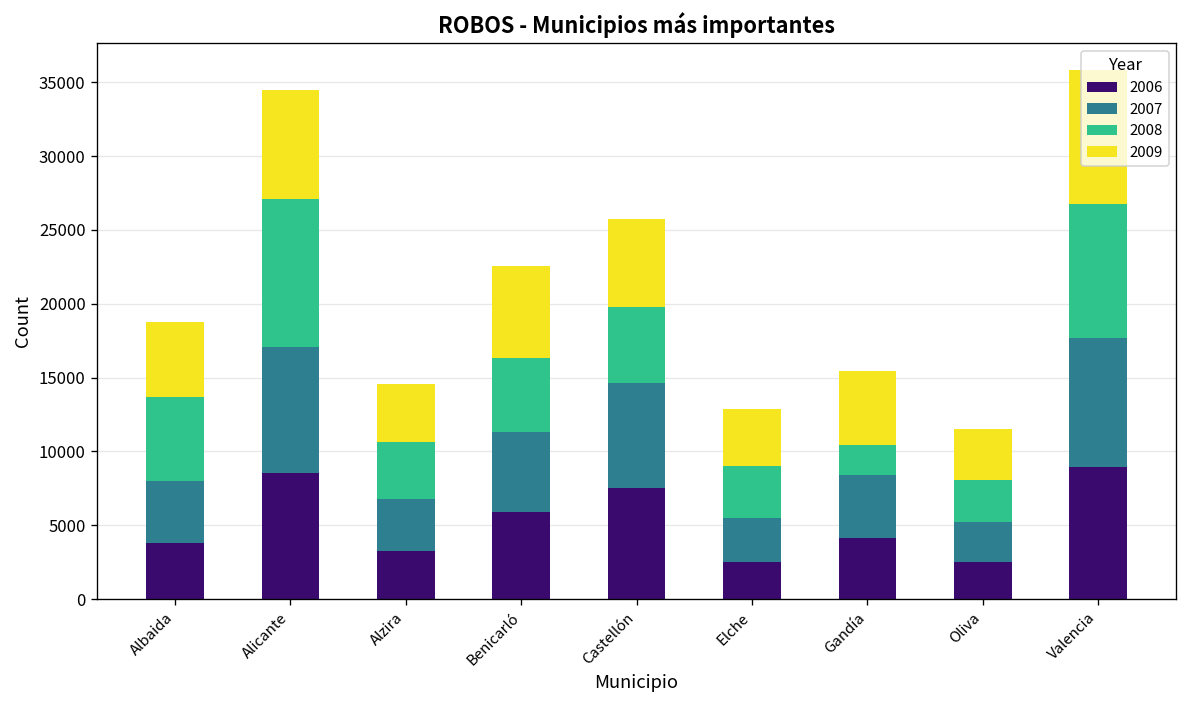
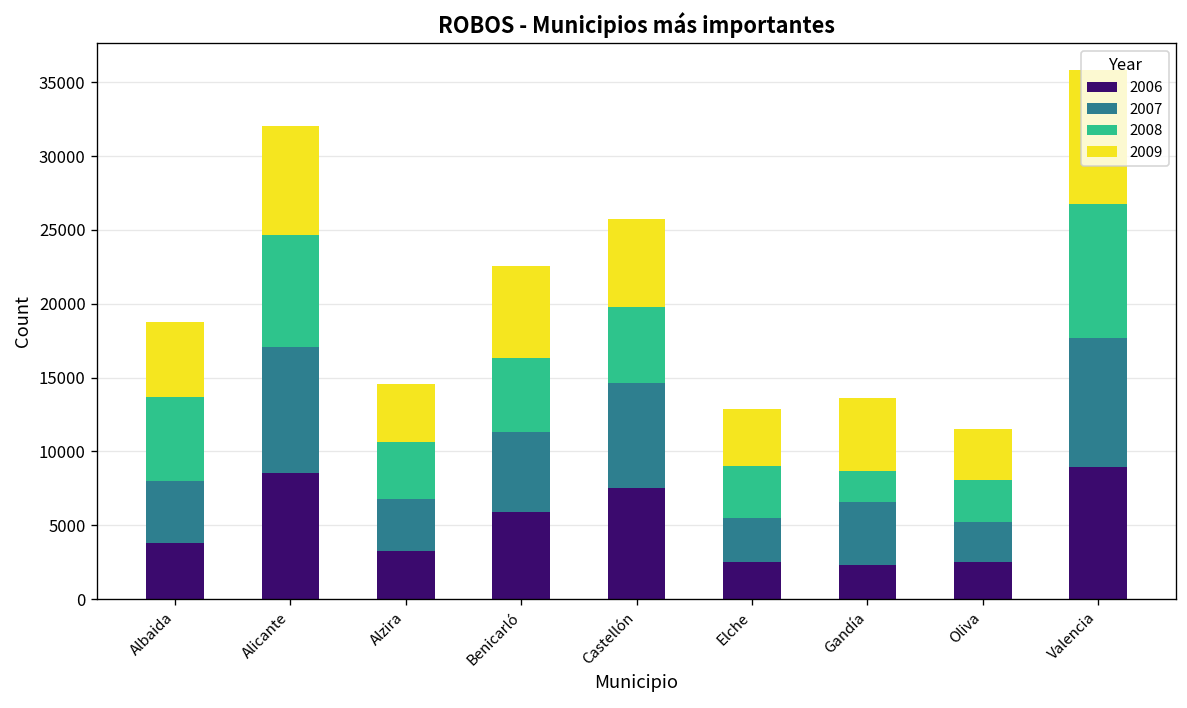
  {
    "2006": {
      "Albaida": 3800,
      "Alicante": 8500,
      "Alzira": 3200,
      "Benicarló": 5900,
      "Castellón": 7500,
      "Elche": 2500,
-     "Gandía": 4100,
+     "Gandía": 2300,
      "Oliva": 2500,
      "Valencia": 9000
    },
    "2007": {
      "Albaida": 4300,
      "Alicante": 8500,
      "Alzira": 3500,
      "Benicarló": 5400,
      "Castellón": 7100,
      "Elche": 3000,
      "Gandía": 4300,
      "Oliva": 2700,
      "Valencia": 8800
    },
    "2008": {
      "Albaida": 5700,
-     "Alicante": 10000,
+     "Alicante": 7600,
      "Alzira": 3900,
      "Benicarló": 5000,
      "Castellón": 5100,
      "Elche": 3500,
      "Gandía": 2000,
      "Oliva": 2800,
      "Valencia": 9000
    },
    "2009": {
      "Albaida": 5100,
      "Alicante": 7400,
      "Alzira": 3900,
      "Benicarló": 6200,
      "Castellón": 6000,
      "Elche": 3900,
      "Gandía": 5000,
      "Oliva": 3500
    }
  }
